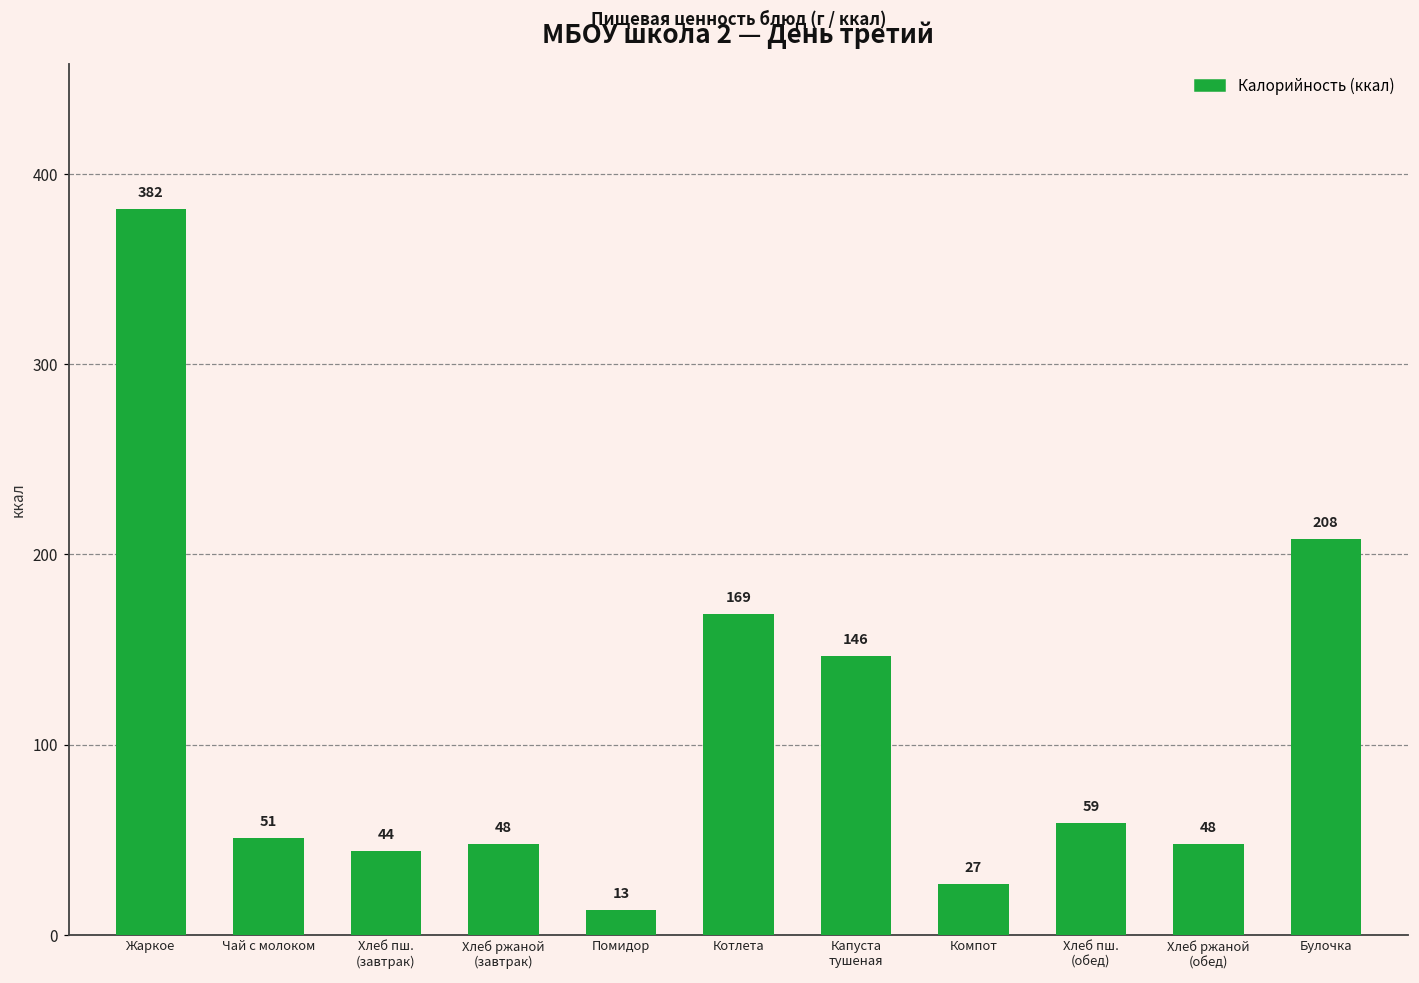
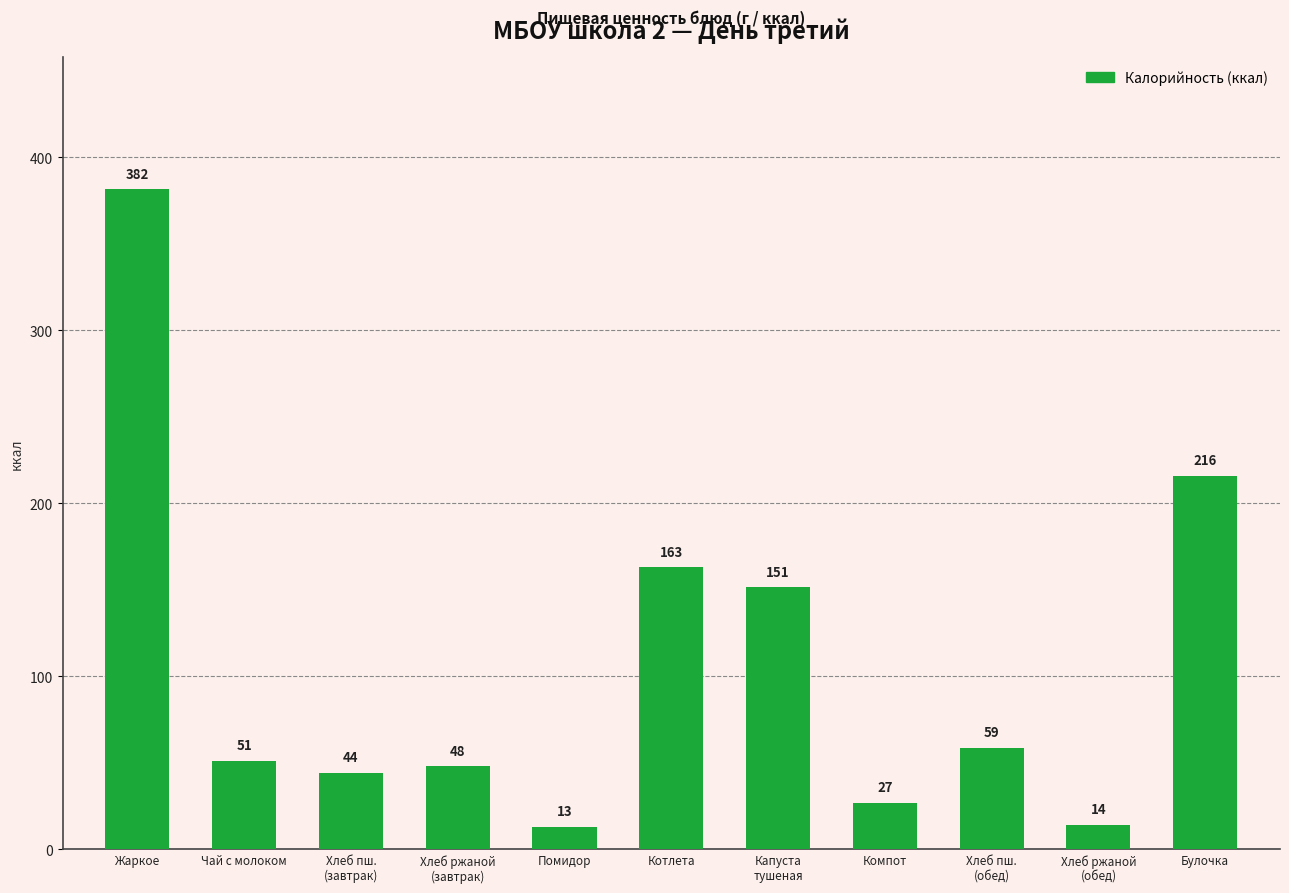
  {
    "Жаркое": 382,
    "Чай с молоком": 51,
    "Хлеб пш. (завтрак)": 44,
    "Хлеб ржаной (завтрак)": 48,
    "Помидор": 13,
-   "Котлета": 169,
-   "Капуста тушеная": 146,
+   "Котлета": 163,
+   "Капуста тушеная": 151,
    "Компот": 27,
    "Хлеб пш. (обед)": 59,
-   "Хлеб ржаной (обед)": 48,
-   "Булочка": 208
+   "Хлеб ржаной (обед)": 14,
+   "Булочка": 216
  }
